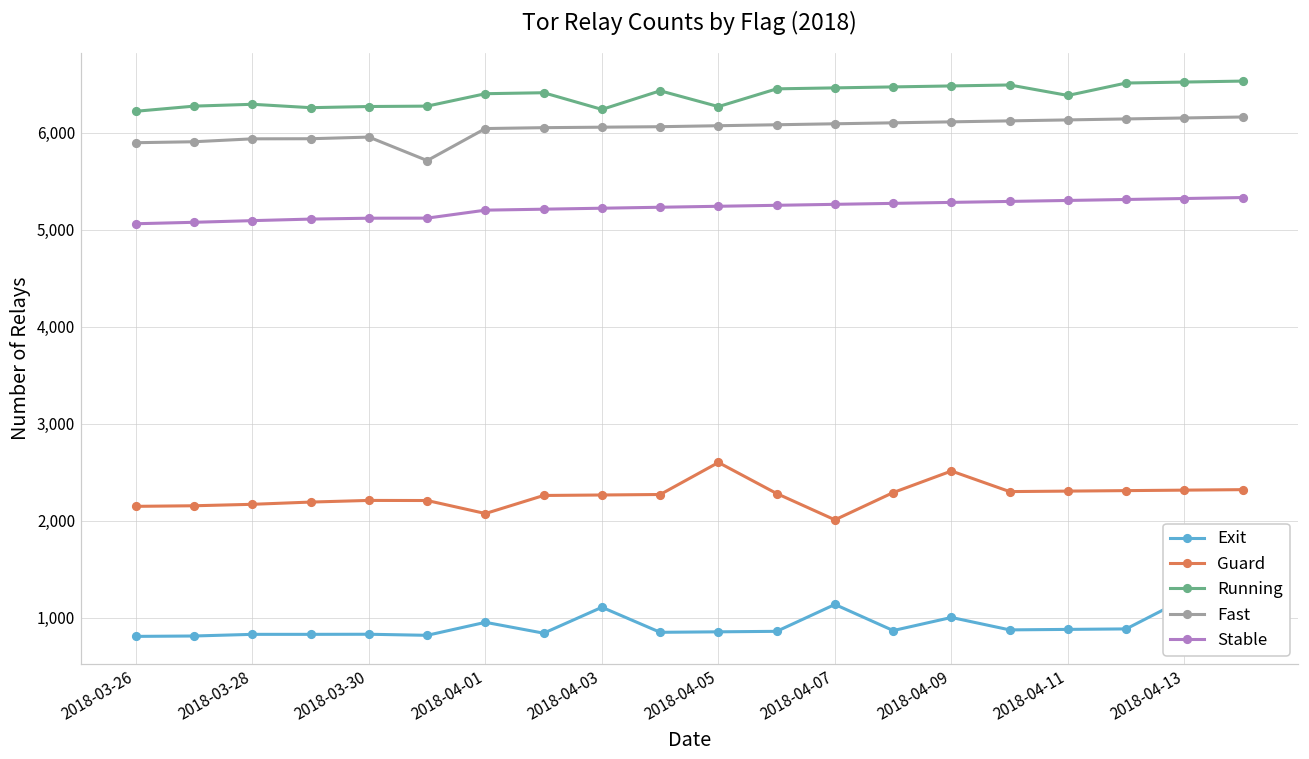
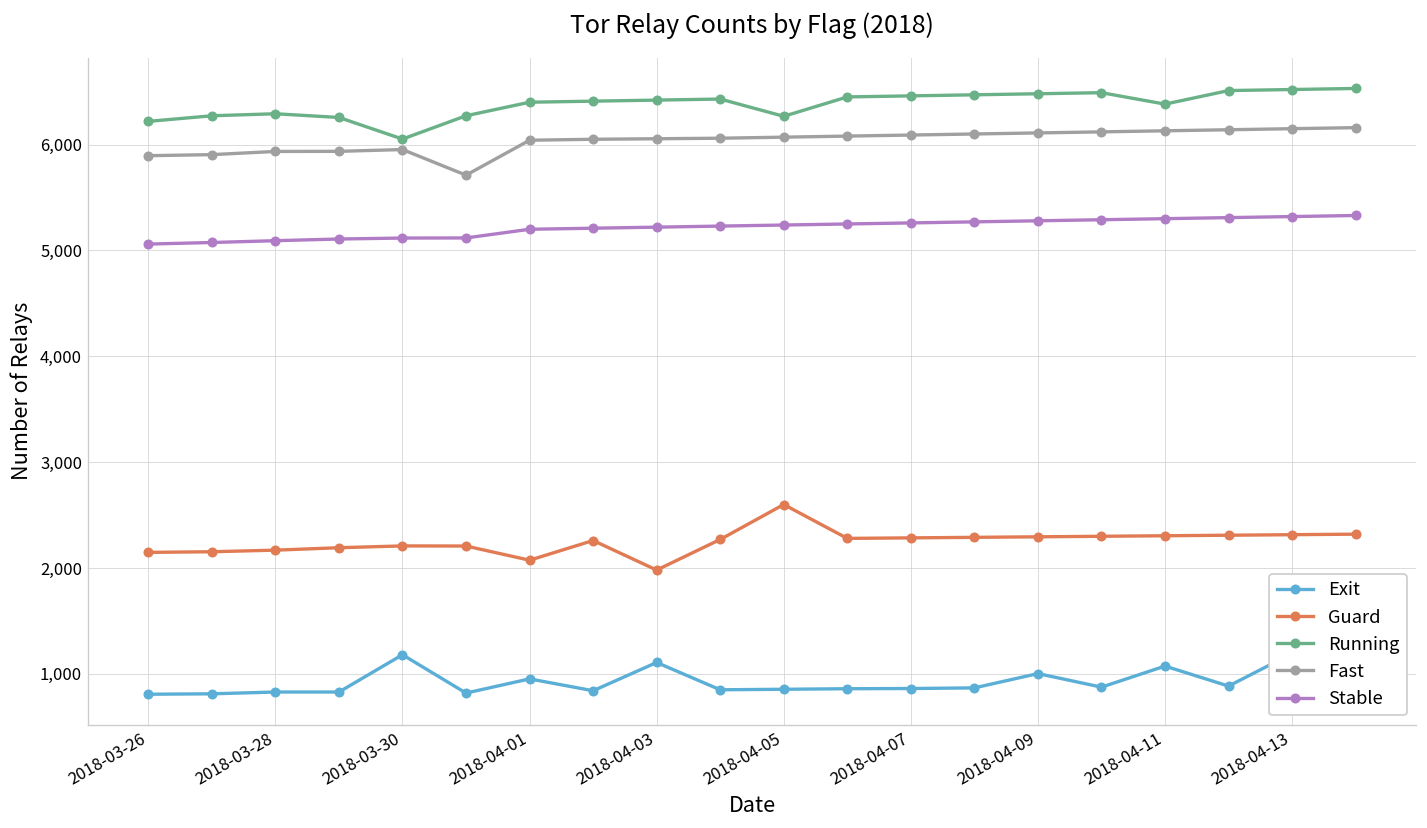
  {
    "Exit": {
      "2018-03-26": "800",
      "2018-03-28": "800",
-     "2018-03-30": "800",
+     "2018-03-30": "1,200",
      "2018-04-01": "1,000",
      "2018-04-03": "1,100",
      "2018-04-05": "900",
-     "2018-04-07": "1,100",
+     "2018-04-07": "900",
      "2018-04-09": "1,000",
-     "2018-04-11": "900"
+     "2018-04-11": "1,100"
    },
    "Guard": {
      "2018-03-26": "2,100",
      "2018-03-28": "2,200",
      "2018-03-30": "2,200",
      "2018-04-01": "2,100",
-     "2018-04-03": "2,300",
+     "2018-04-03": "2,000",
      "2018-04-05": "2,600",
-     "2018-04-07": "2,000",
-     "2018-04-09": "2,500",
+     "2018-04-07": "2,300",
+     "2018-04-09": "2,300",
      "2018-04-11": "2,300",
      "2018-04-13": "2,300"
    },
    "Running": {
      "2018-03-26": "6,200",
      "2018-03-28": "6,300",
-     "2018-03-30": "6,300",
+     "2018-03-30": "6,100",
      "2018-04-01": "6,400",
-     "2018-04-03": "6,200",
+     "2018-04-03": "6,400",
      "2018-04-05": "6,300",
      "2018-04-07": "6,500",
      "2018-04-09": "6,500",
      "2018-04-11": "6,400",
      "2018-04-13": "6,500"
    }
  }
